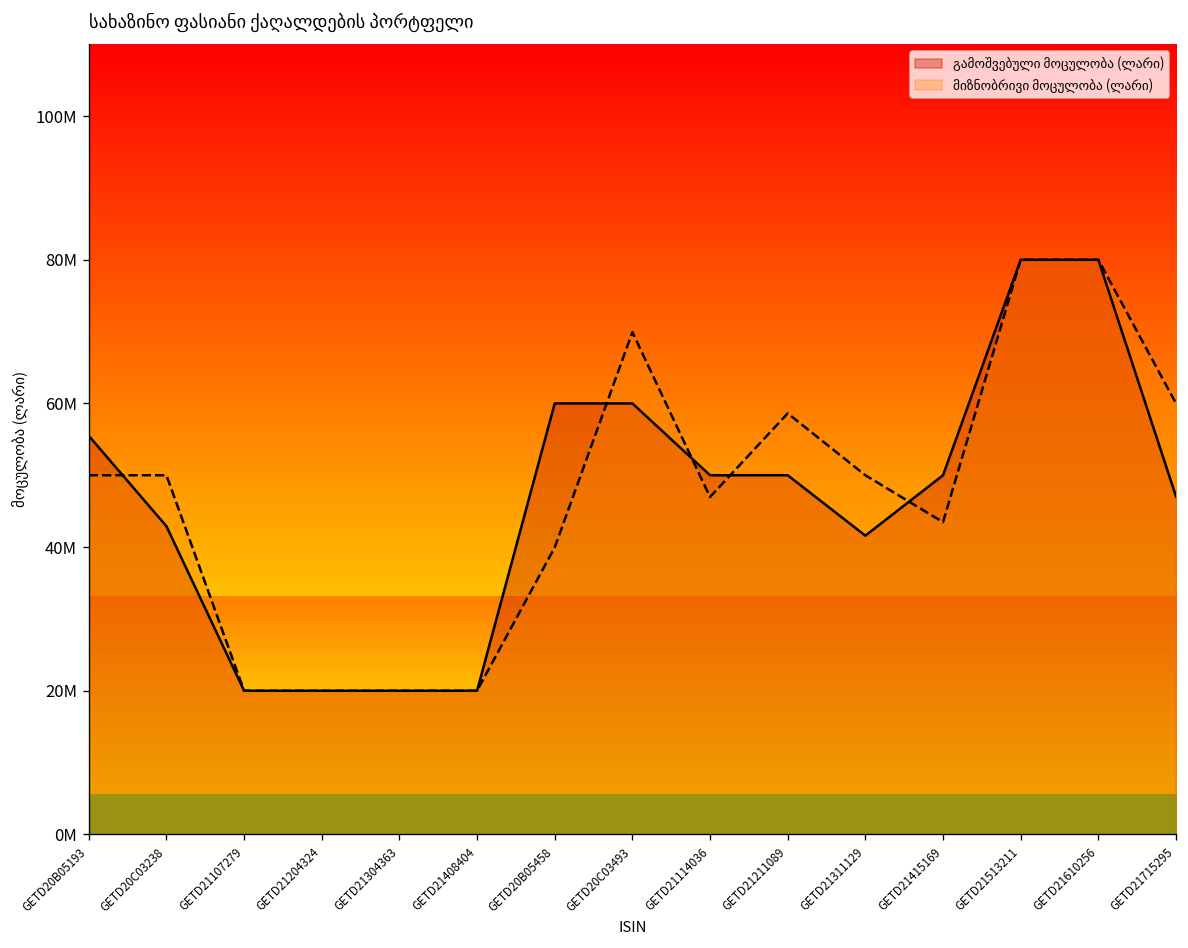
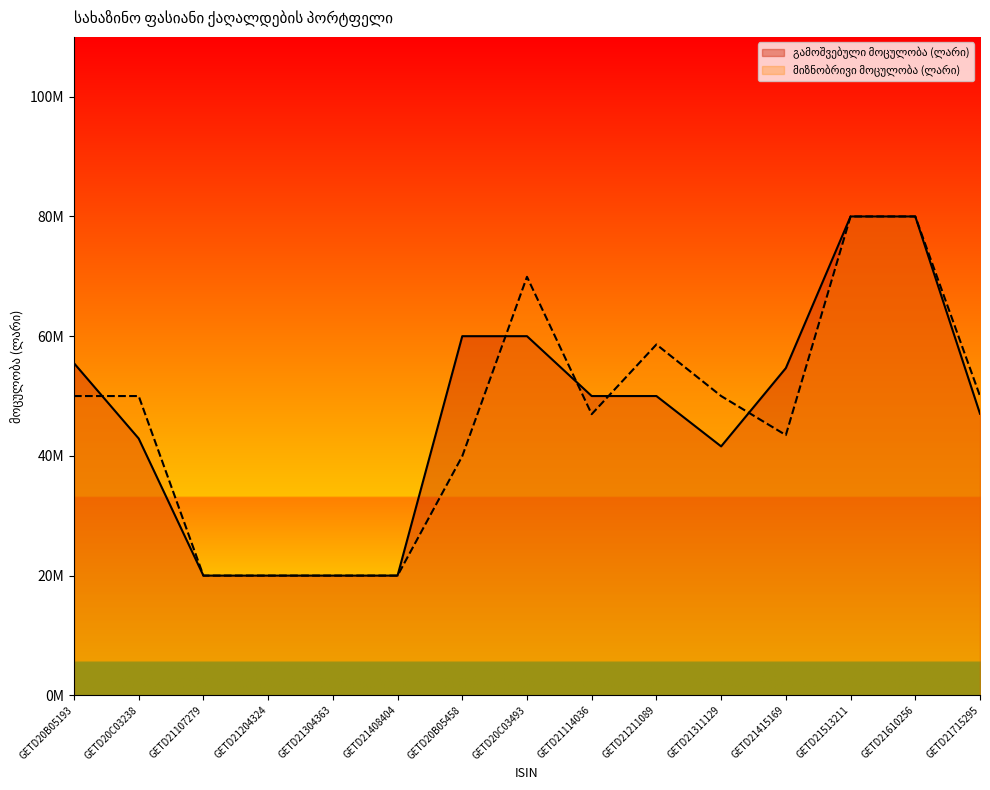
  {
    "გამოშვებული მოცულობა (ლარი)": {
      "GETD20B05193": 55000000,
      "GETD20C03238": 43000000,
      "GETD20B05458": 60000000,
      "GETD20C03493": 60000000,
      "GETD21114036": 50000000,
      "GETD21211089": 50000000,
      "GETD21311129": 42000000,
-     "GETD21415169": 50000000,
+     "GETD21415169": 55000000,
      "GETD21715295": 47000000
    },
    "მიზნობრივი მოცულობა (ლარი)": {
      "GETD20B05193": 50000000,
      "GETD20C03238": 50000000,
      "GETD20B05458": 40000000,
      "GETD20C03493": 70000000,
      "GETD21114036": 47000000,
      "GETD21211089": 59000000,
      "GETD21311129": 50000000,
      "GETD21415169": 43000000,
-     "GETD21715295": 60000000
+     "GETD21715295": 50000000
    }
  }
